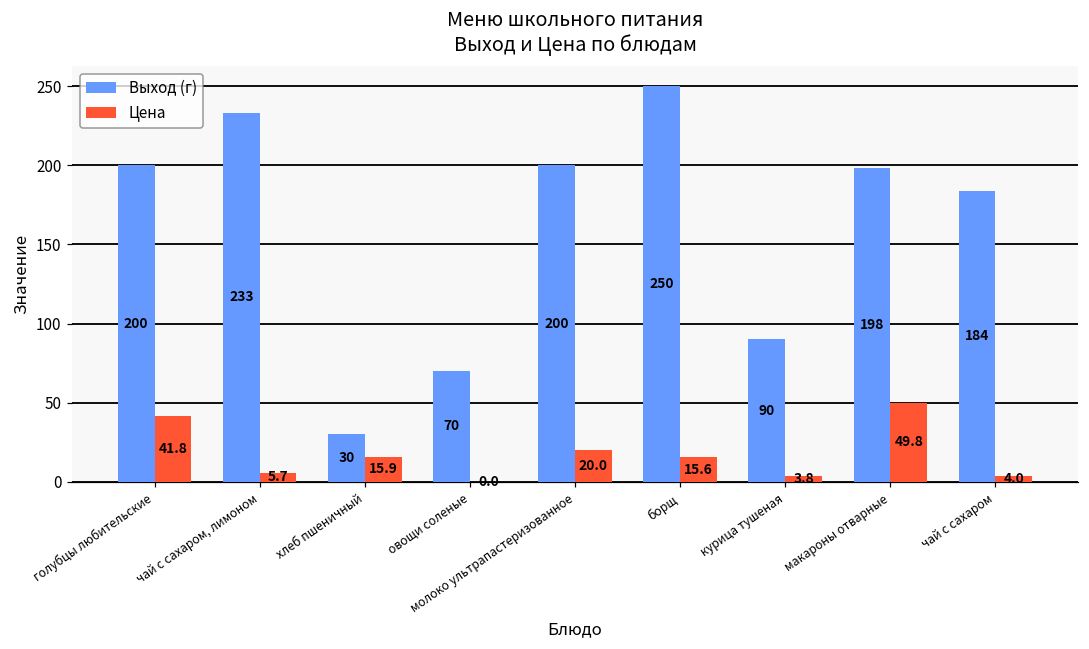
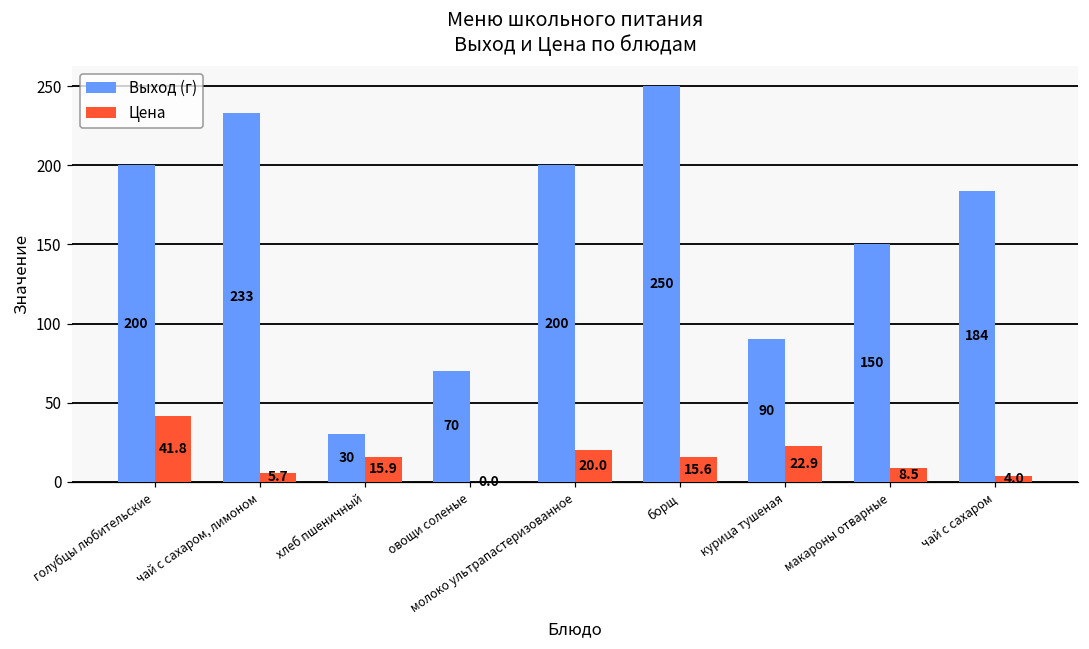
  {
    "Выход (г)": {
      "голубцы любительские": 200,
      "чай с сахаром, лимоном": 233,
      "хлеб пшеничный": 30,
      "овощи соленые": 70,
      "молоко ультрапастеризованное": 200,
      "борщ": 250,
      "курица тушеная": 90,
-     "макароны отварные": 198,
+     "макароны отварные": 150,
      "чай с сахаром": 184
    },
    "Цена": {
      "голубцы любительские": 41.8,
      "чай с сахаром, лимоном": 5.7,
      "хлеб пшеничный": 15.9,
      "овощи соленые": 0.0,
      "молоко ультрапастеризованное": 20.0,
      "борщ": 15.6,
-     "курица тушеная": 3.8,
-     "макароны отварные": 49.8,
+     "курица тушеная": 22.9,
+     "макароны отварные": 8.5,
      "чай с сахаром": 4.0
    }
  }
